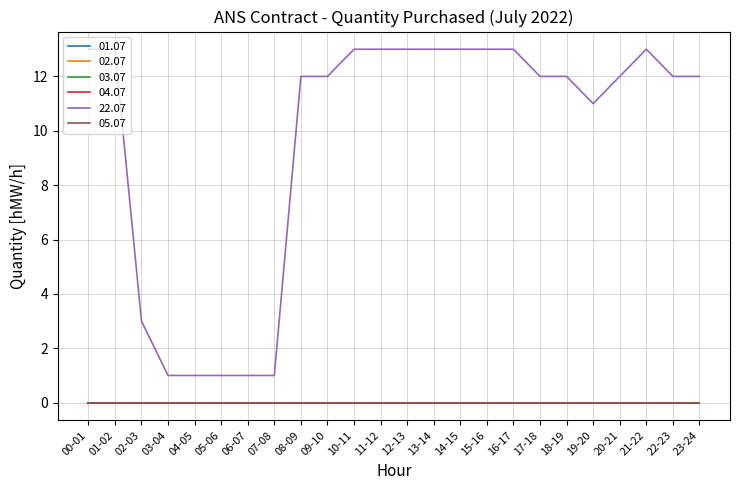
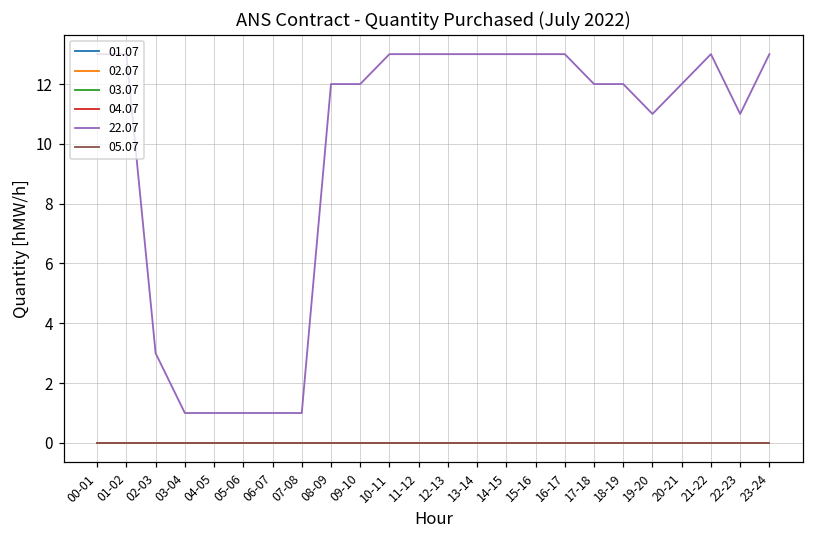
  {
    "05.07": {
      "00-01": 0,
      "01-02": 0,
      "02-03": 0,
      "03-04": 0,
      "04-05": 0,
      "05-06": 0,
      "06-07": 0,
      "07-08": 0,
      "08-09": 0,
      "09-10": 0,
      "10-11": 0,
      "11-12": 0,
      "12-13": 0,
      "13-14": 0,
      "14-15": 0,
      "15-16": 0,
      "16-17": 0,
      "17-18": 0,
      "18-19": 0,
      "19-20": 0,
      "20-21": 0,
      "21-22": 0,
      "22-23": 0,
      "23-24": 0
    },
    "22.07": {
      "02-03": 3,
      "03-04": 1,
      "04-05": 1,
      "05-06": 1,
      "06-07": 1,
      "07-08": 1,
      "08-09": 12,
      "09-10": 12,
      "10-11": 13,
      "11-12": 13,
      "12-13": 13,
      "13-14": 13,
      "14-15": 13,
      "15-16": 13,
      "16-17": 13,
      "17-18": 12,
      "18-19": 12,
      "19-20": 11,
      "20-21": 12,
      "21-22": 13,
-     "22-23": 12,
-     "23-24": 12
+     "22-23": 11,
+     "23-24": 13
    }
  }
